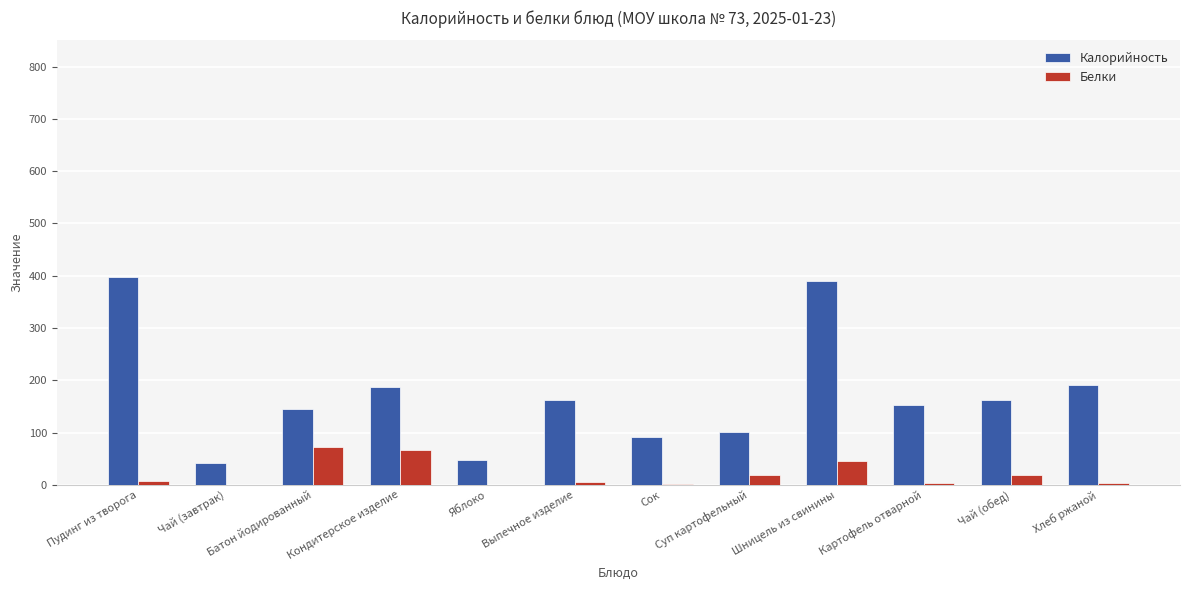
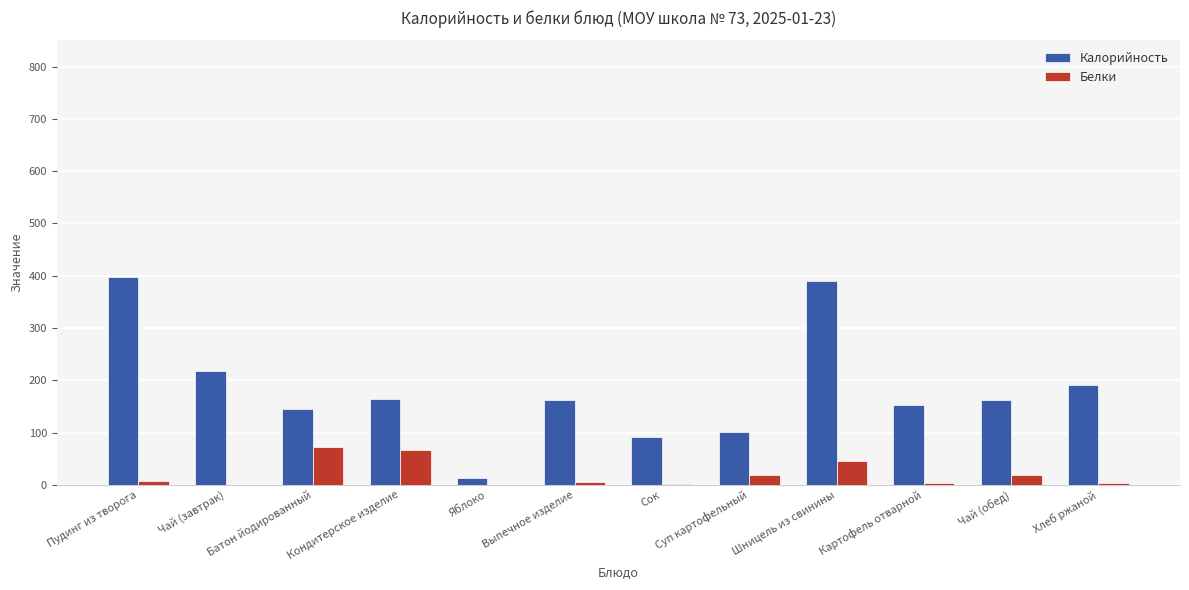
  {
    "Калорийность": {
      "Пудинг из творога": 400,
-     "Чай (завтрак)": 40,
+     "Чай (завтрак)": 220,
      "Батон йодированный": 140,
-     "Кондитерское изделие": 190,
-     "Яблоко": 50,
+     "Кондитерское изделие": 160,
+     "Яблоко": 10,
      "Выпечное изделие": 160,
      "Сок": 90,
      "Суп картофельный": 100,
      "Шницель из свинины": 390,
      "Картофель отварной": 150,
      "Чай (обед)": 160,
      "Хлеб ржаной": 190
    },
    "Белки": {
      "Пудинг из творога": 10,
      "Батон йодированный": 70,
      "Кондитерское изделие": 70,
      "Выпечное изделие": 10,
      "Суп картофельный": 20,
      "Шницель из свинины": 50,
      "Чай (обед)": 20
    }
  }
